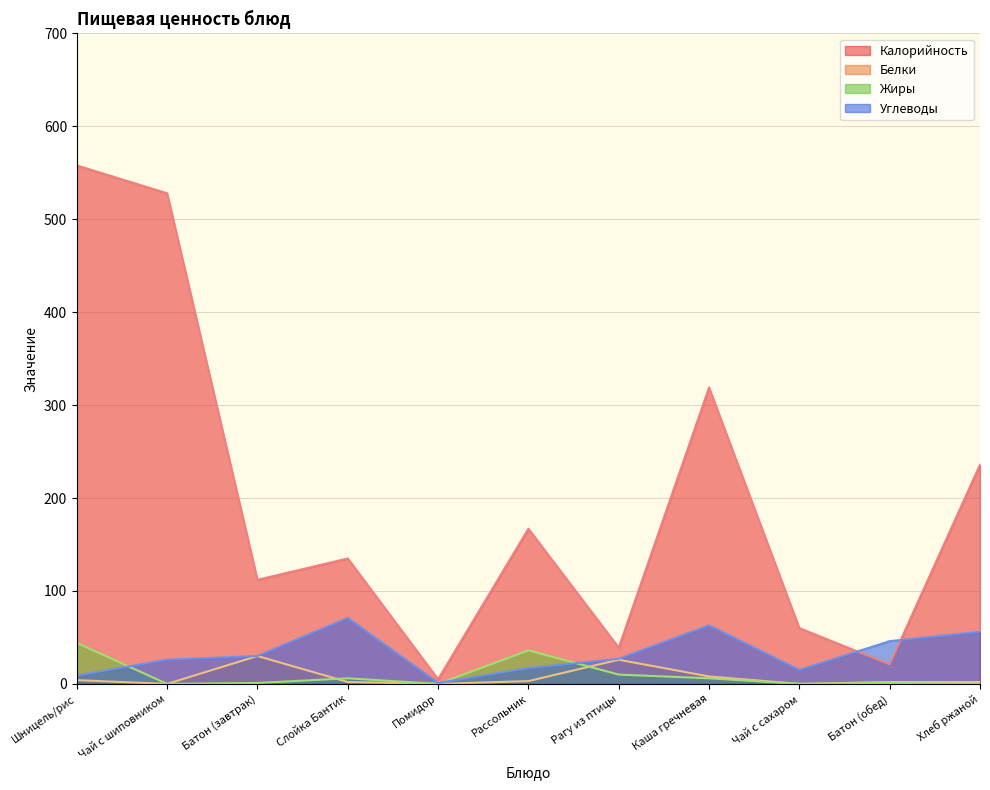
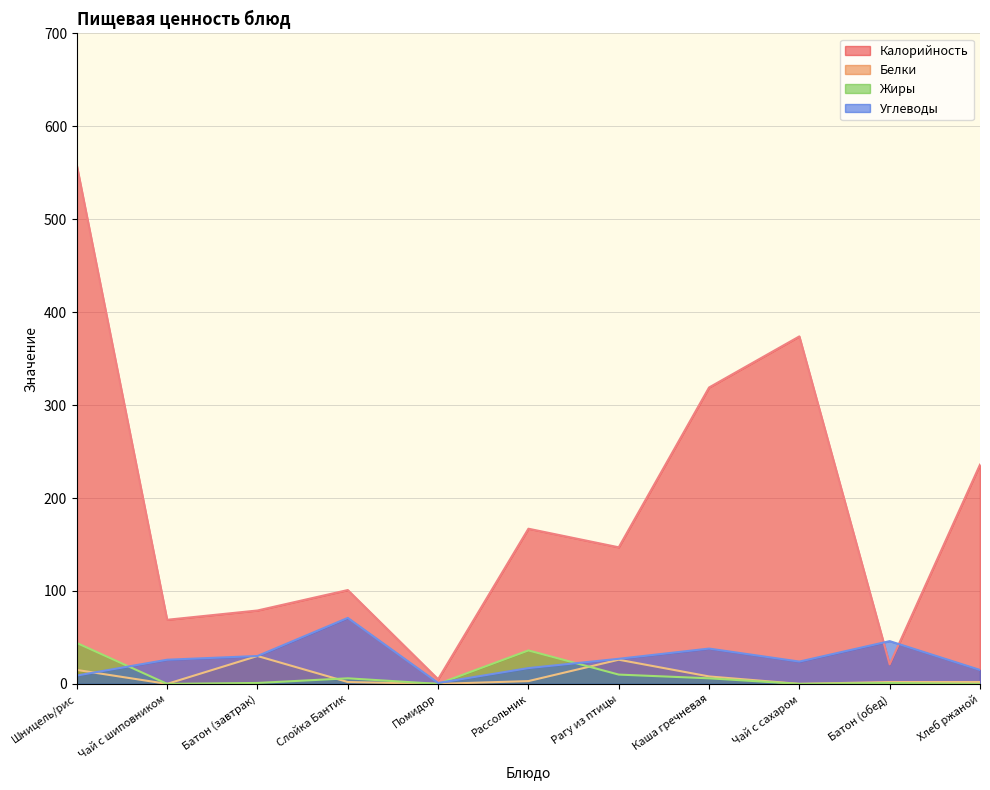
  {
    "Калорийность": {
      "Шницель/рис": 560,
-     "Чай с шиповником": 530,
-     "Батон (завтрак)": 110,
-     "Слойка Бантик": 140,
+     "Чай с шиповником": 70,
+     "Батон (завтрак)": 80,
+     "Слойка Бантик": 100,
      "Помидор": 10,
      "Рассольник": 170,
-     "Рагу из птицы": 40,
+     "Рагу из птицы": 150,
      "Каша гречневая": 320,
-     "Чай с сахаром": 60,
+     "Чай с сахаром": 370,
      "Батон (обед)": 20,
      "Хлеб ржаной": 240
    },
    "Белки": {
-     "Шницель/рис": 0,
+     "Шницель/рис": 20,
      "Слойка Бантик": 0,
      "Рассольник": 0
    },
    "Жиры": {
      "Шницель/рис": 40,
      "Батон (завтрак)": 0,
      "Слойка Бантик": 10,
      "Рассольник": 40,
      "Рагу из птицы": 10
    },
    "Углеводы": {
      "Шницель/рис": 10,
      "Чай с шиповником": 30,
      "Слойка Бантик": 70,
      "Рассольник": 20,
-     "Каша гречневая": 60,
-     "Чай с сахаром": 15,
+     "Каша гречневая": 40,
+     "Чай с сахаром": 24,
      "Батон (обед)": 50,
-     "Хлеб ржаной": 60
+     "Хлеб ржаной": 20
    }
  }
